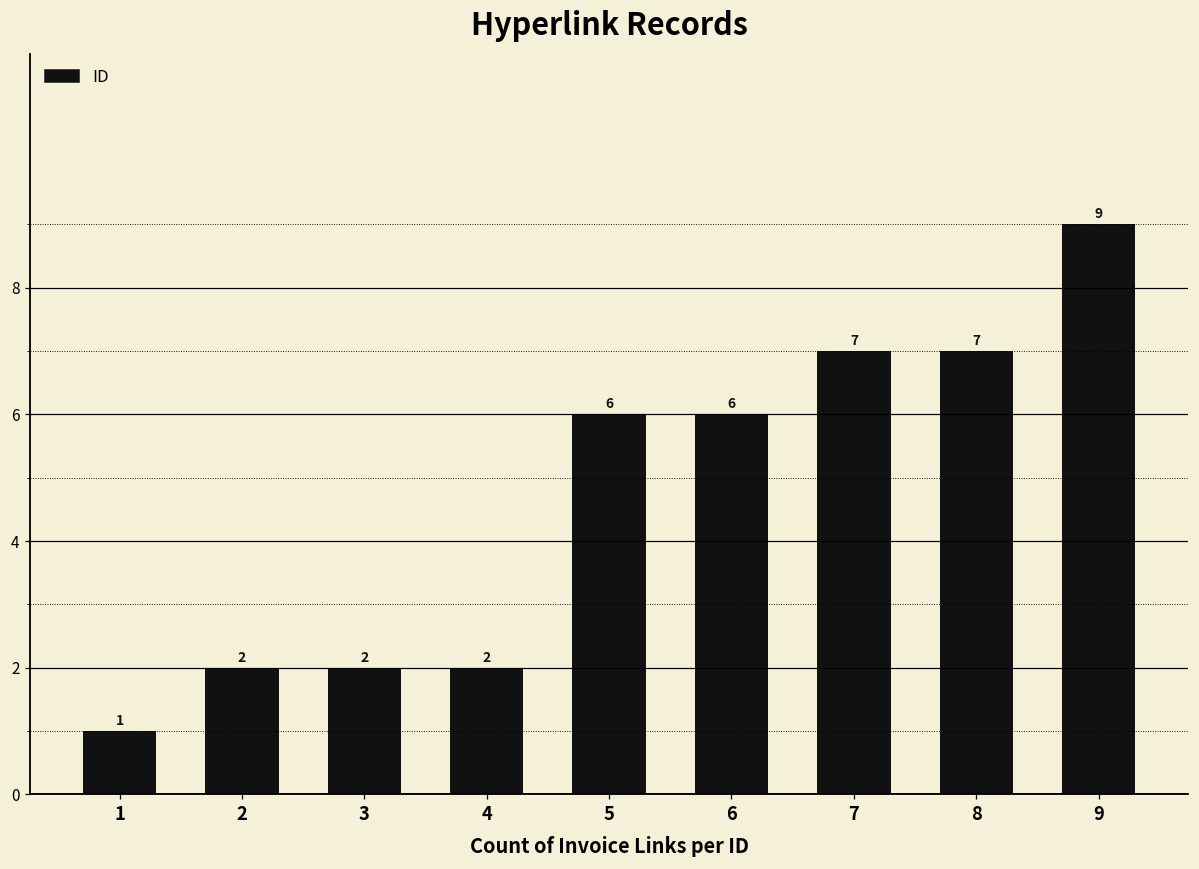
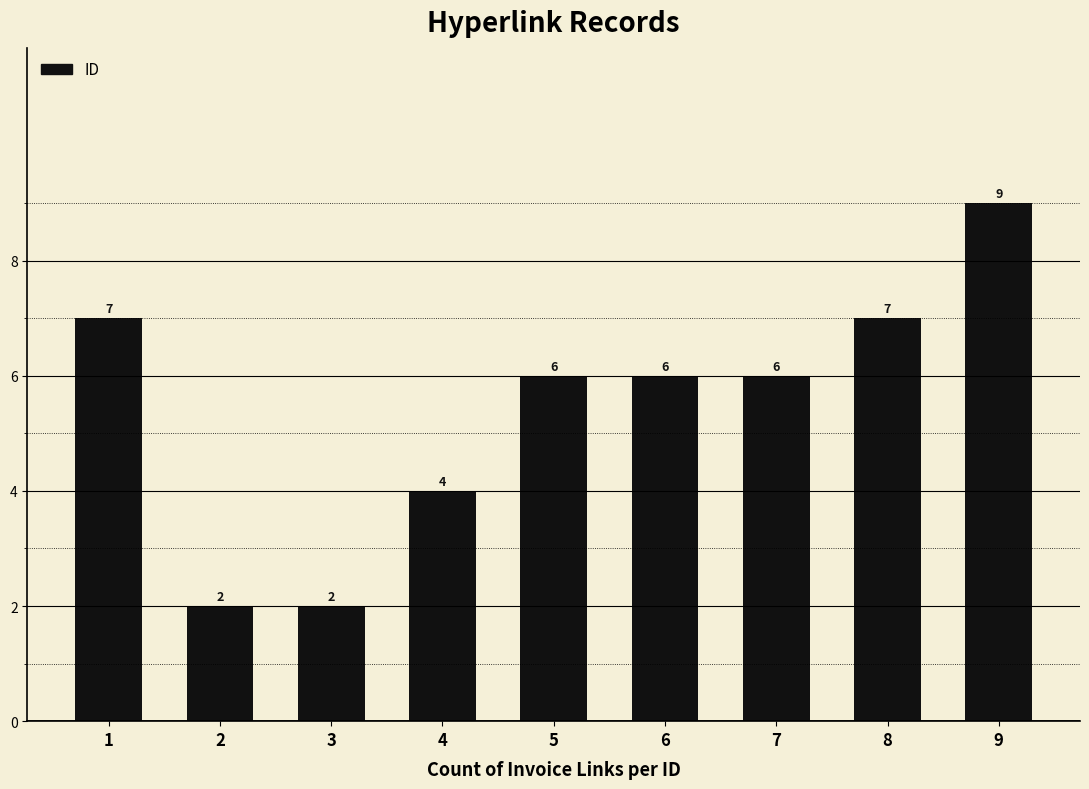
  {
-   "1": 1,
+   "1": 7,
    "2": 2,
    "3": 2,
-   "4": 2,
+   "4": 4,
    "5": 6,
    "6": 6,
-   "7": 7,
+   "7": 6,
    "8": 7,
    "9": 9
  }
